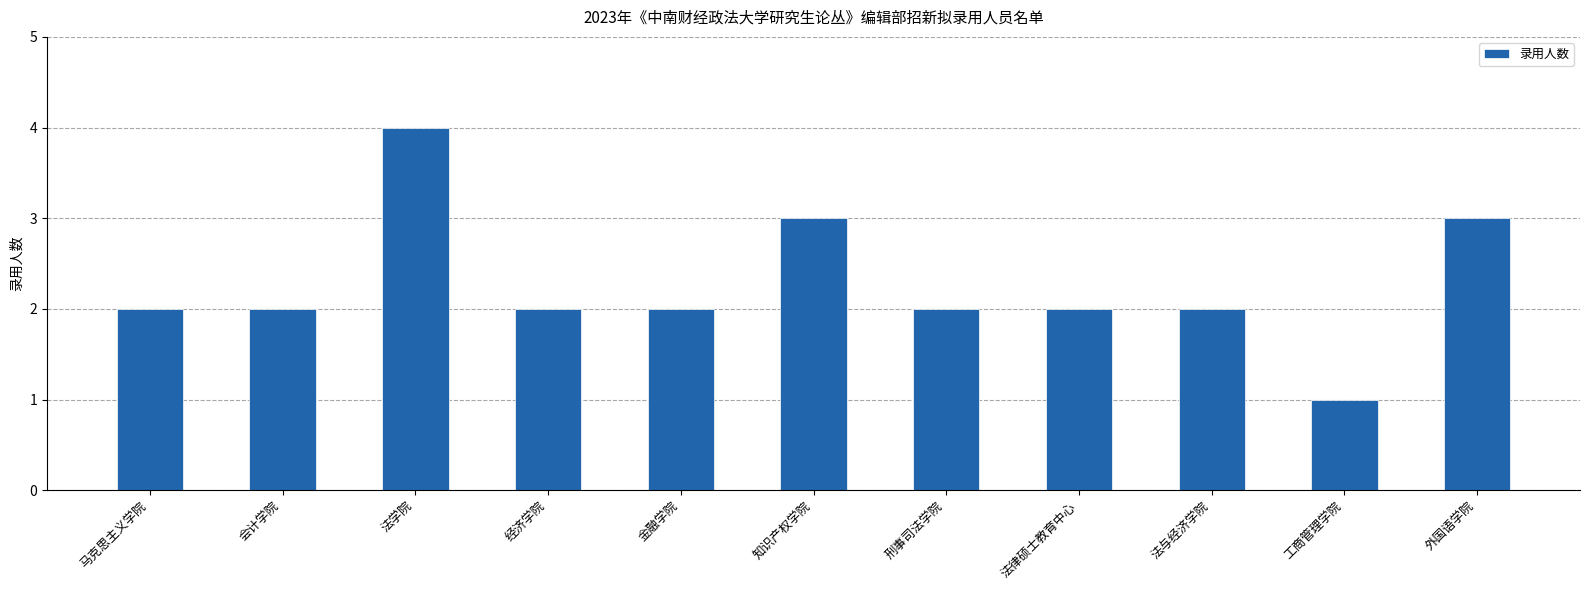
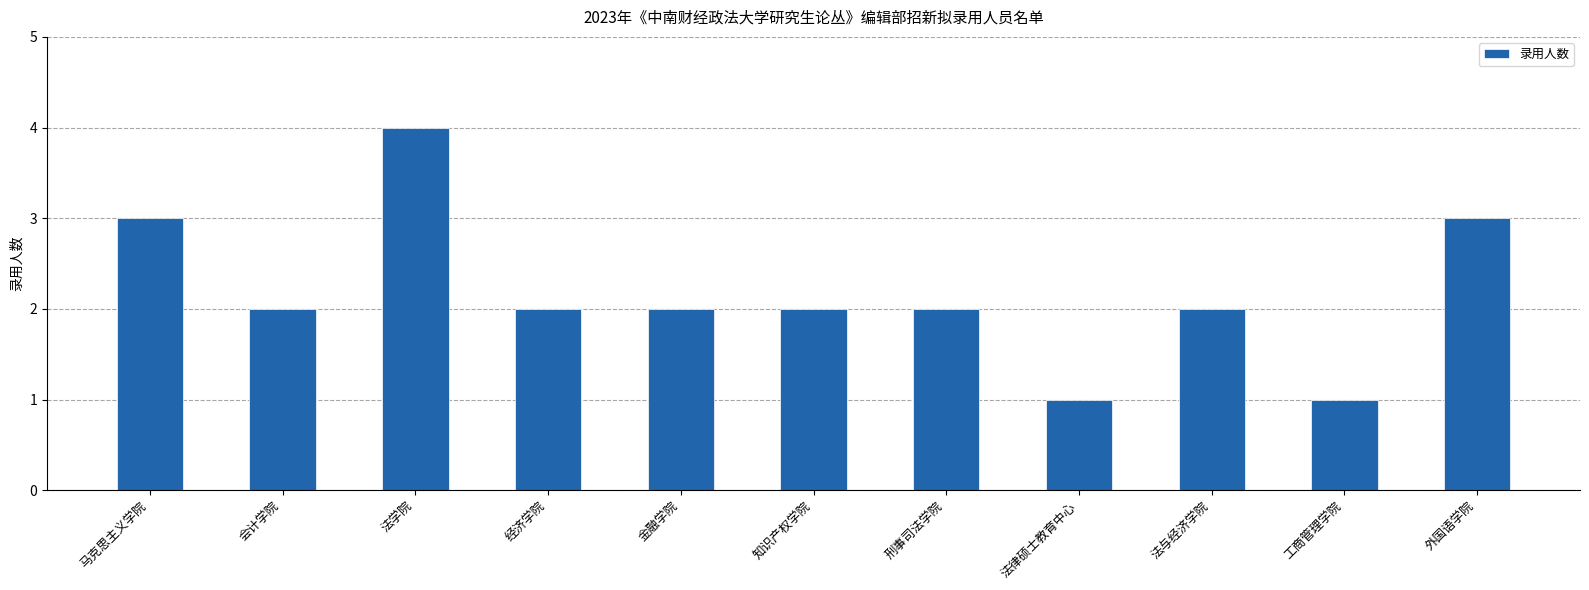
  {
-   "马克思主义学院": 2,
+   "马克思主义学院": 3,
    "会计学院": 2,
    "法学院": 4,
    "经济学院": 2,
    "金融学院": 2,
-   "知识产权学院": 3,
+   "知识产权学院": 2,
    "刑事司法学院": 2,
-   "法律硕士教育中心": 2,
+   "法律硕士教育中心": 1,
    "法与经济学院": 2,
    "工商管理学院": 1,
    "外国语学院": 3
  }
